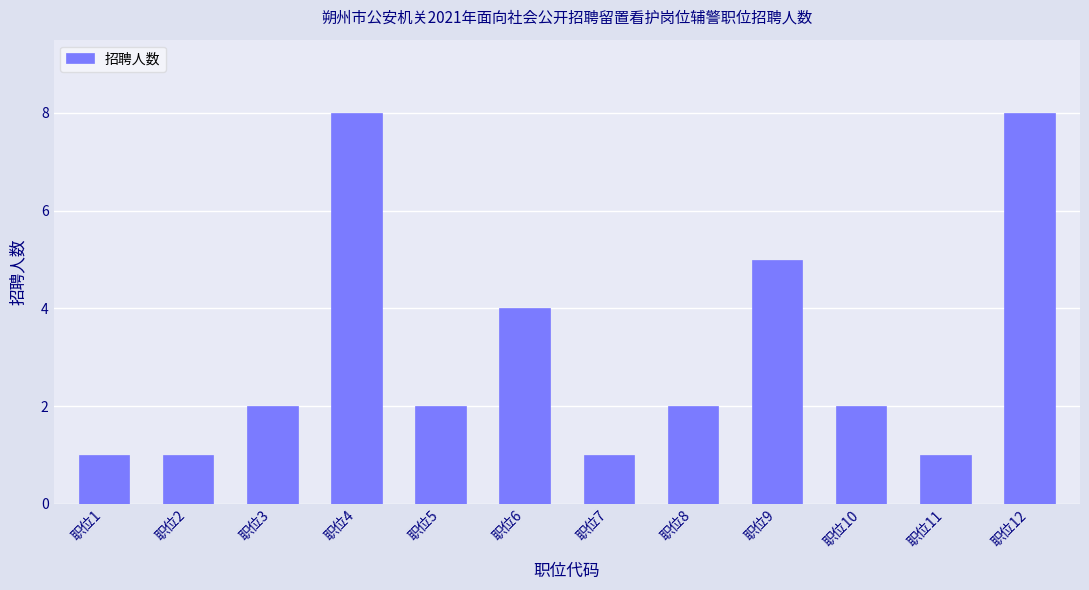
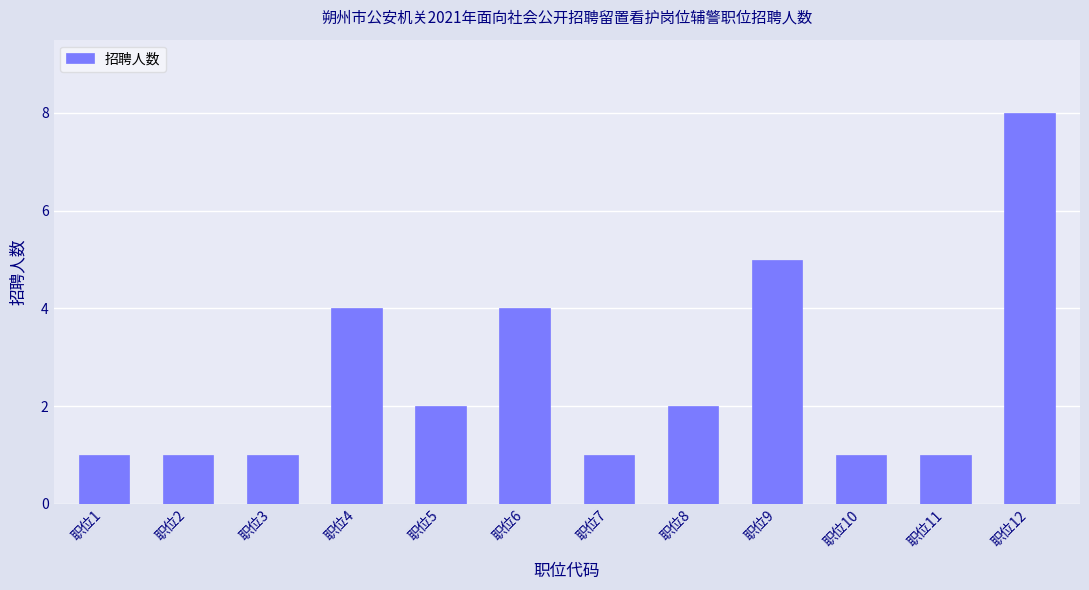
  {
    "职位1": 1,
    "职位2": 1,
-   "职位3": 2,
-   "职位4": 8,
+   "职位3": 1,
+   "职位4": 4,
    "职位5": 2,
    "职位6": 4,
    "职位7": 1,
    "职位8": 2,
    "职位9": 5,
-   "职位10": 2,
+   "职位10": 1,
    "职位11": 1,
    "职位12": 8
  }
